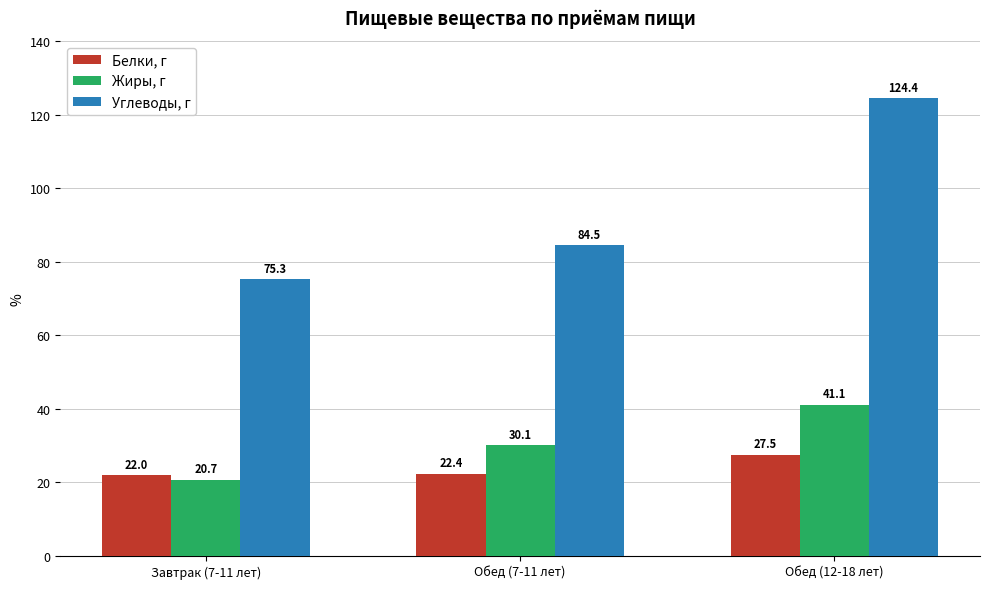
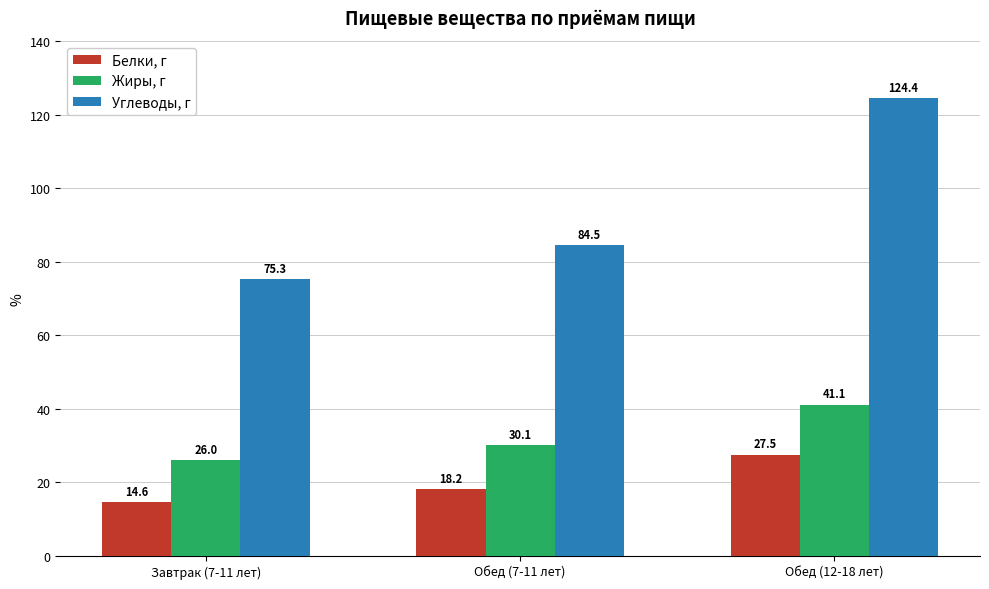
  {
    "Белки, г": {
-     "Завтрак (7-11 лет)": 22.0,
-     "Обед (7-11 лет)": 22.4,
+     "Завтрак (7-11 лет)": 14.6,
+     "Обед (7-11 лет)": 18.2,
      "Обед (12-18 лет)": 27.5
    },
    "Жиры, г": {
-     "Завтрак (7-11 лет)": 20.7,
+     "Завтрак (7-11 лет)": 26.0,
      "Обед (7-11 лет)": 30.1,
      "Обед (12-18 лет)": 41.1
    },
    "Углеводы, г": {
      "Завтрак (7-11 лет)": 75.3,
      "Обед (7-11 лет)": 84.5,
      "Обед (12-18 лет)": 124.4
    }
  }
